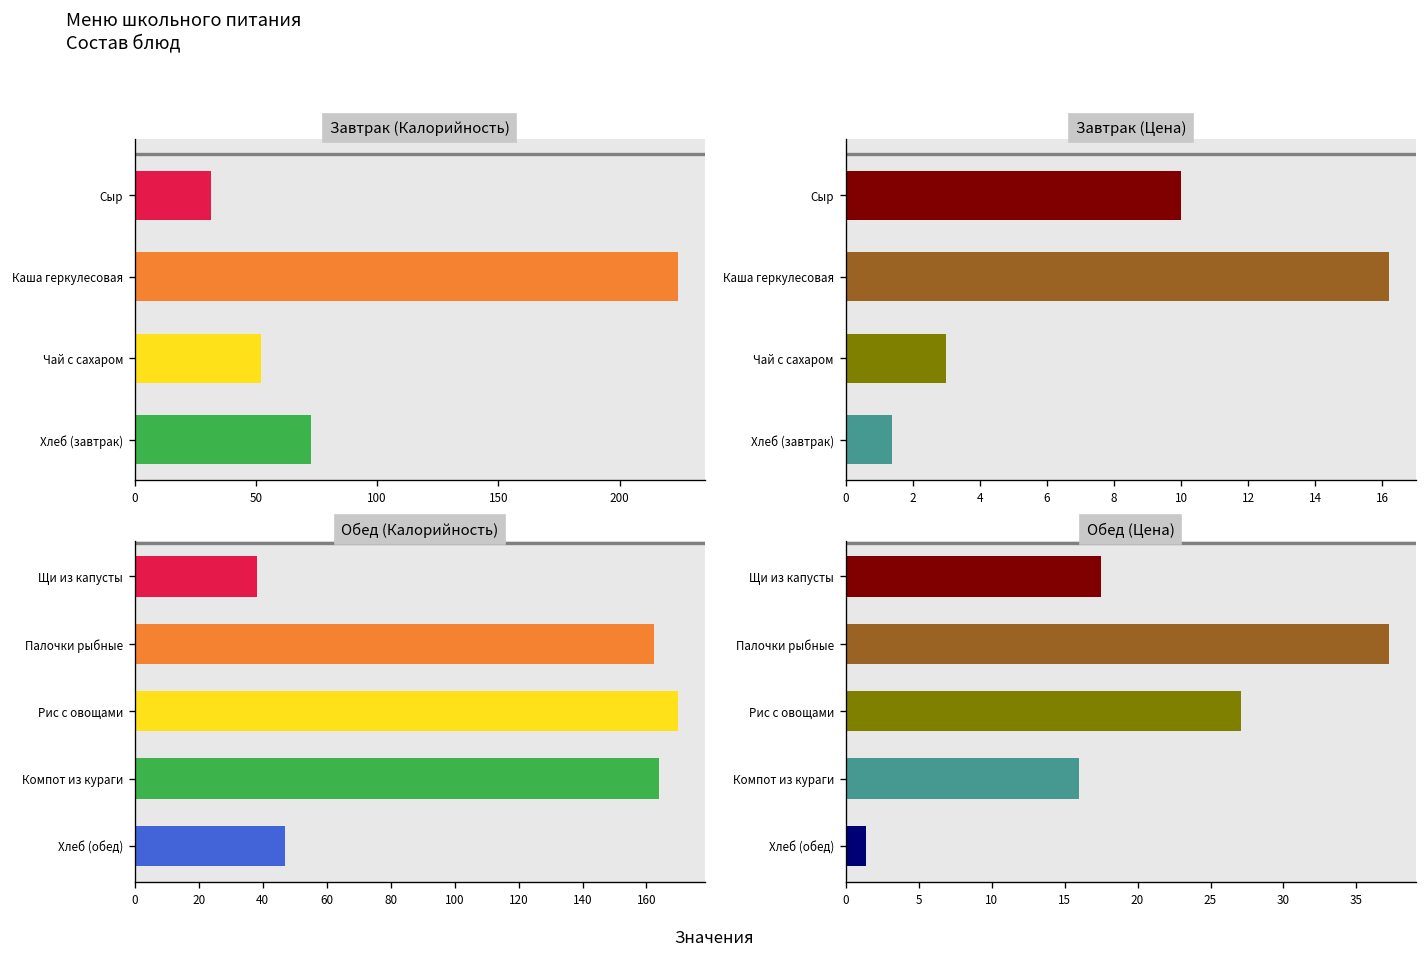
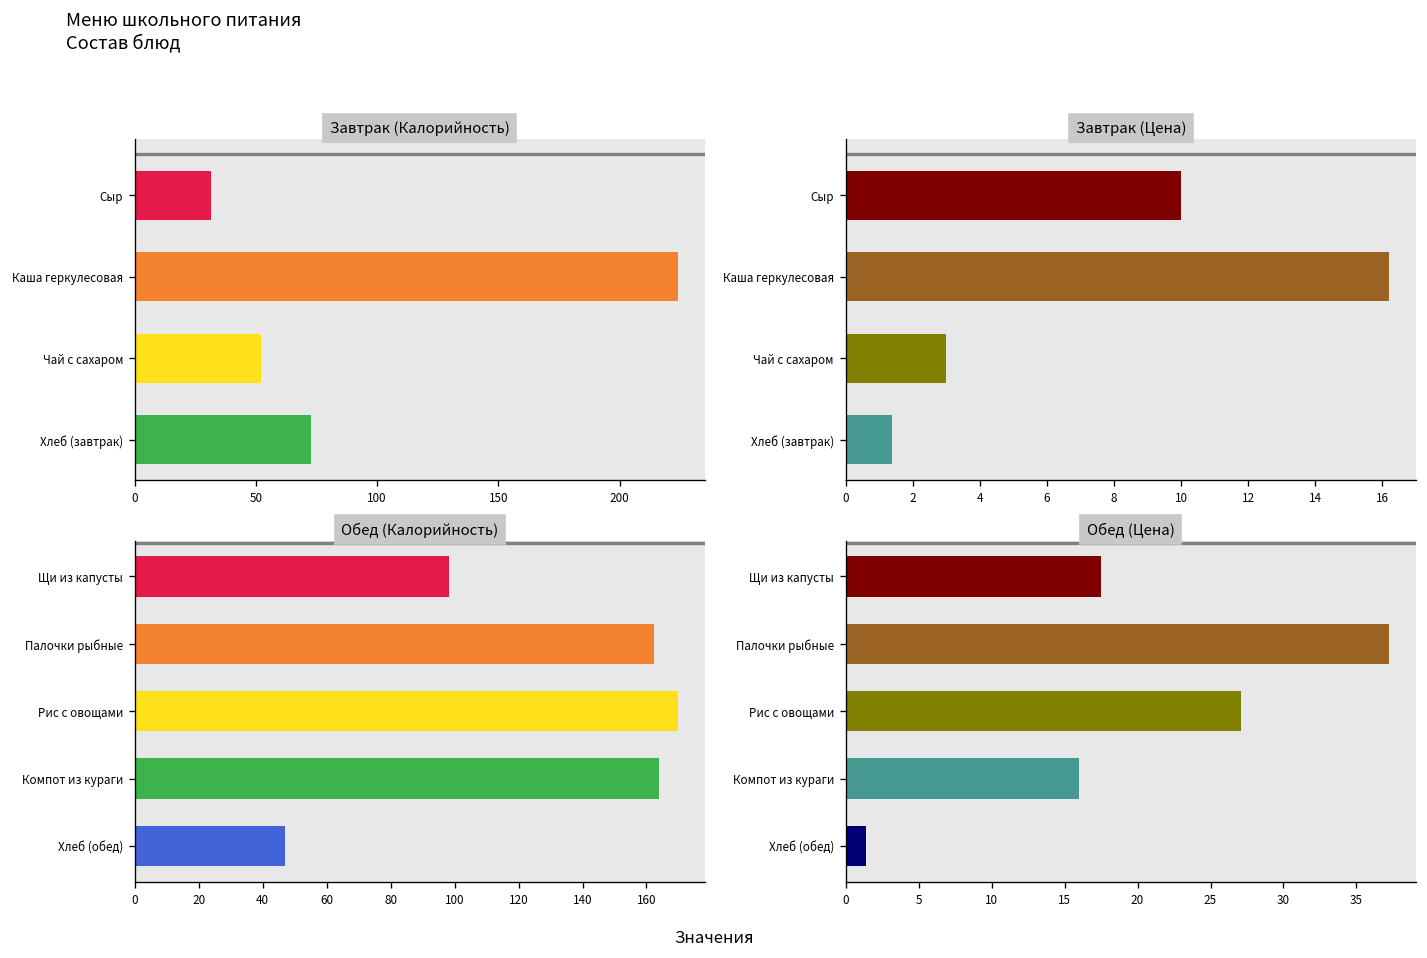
  {
    "Завтрак (Калорийность)": {
      "Сыр": 32,
      "Каша геркулесовая": 224,
      "Чай с сахаром": 52,
      "Хлеб (завтрак)": 73
    },
    "Завтрак (Цена)": {
      "Сыр": 10.0,
      "Каша геркулесовая": 16.2,
      "Чай с сахаром": 3.0,
      "Хлеб (завтрак)": 1.4
    },
    "Обед (Калорийность)": {
-     "Щи из капусты": 38,
+     "Щи из капусты": 98,
      "Палочки рыбные": 162,
      "Рис с овощами": 170,
      "Компот из кураги": 164,
      "Хлеб (обед)": 47
    },
    "Обед (Цена)": {
      "Щи из капусты": 17.5,
      "Палочки рыбные": 37.2,
      "Рис с овощами": 27.1,
      "Компот из кураги": 16.0,
      "Хлеб (обед)": 1.4
    }
  }
